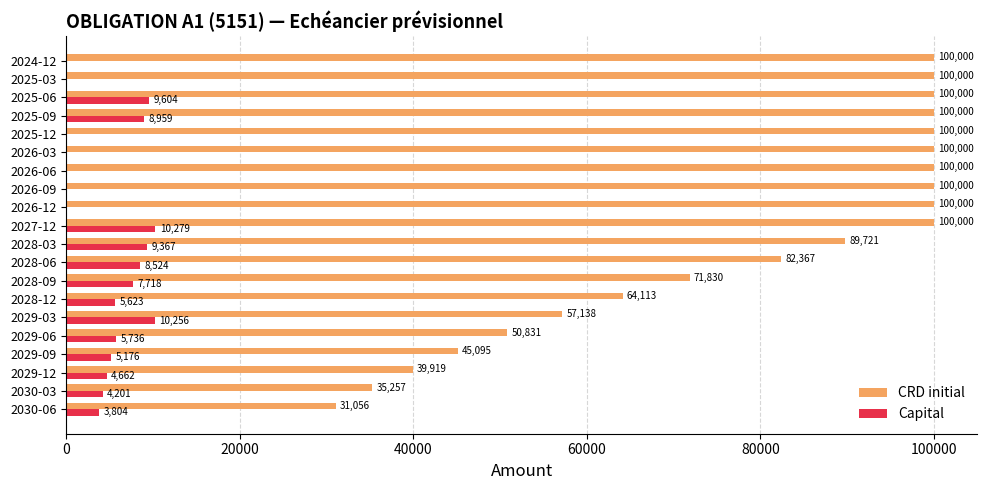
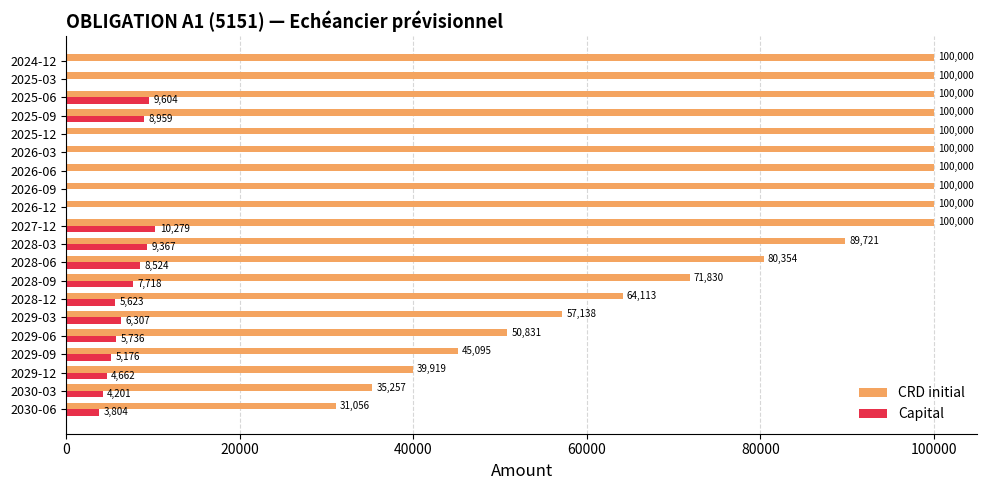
  {
    "CRD initial": {
      "2024-12": "100,000",
      "2025-03": "100,000",
      "2025-06": "100,000",
      "2025-09": "100,000",
      "2025-12": "100,000",
      "2026-03": "100,000",
      "2026-06": "100,000",
      "2026-09": "100,000",
      "2026-12": "100,000",
      "2027-12": "100,000",
      "2028-03": "89,721",
-     "2028-06": "82,367",
+     "2028-06": "80,354",
      "2028-09": "71,830",
      "2028-12": "64,113",
      "2029-03": "57,138",
      "2029-06": "50,831",
      "2029-09": "45,095",
      "2029-12": "39,919",
      "2030-03": "35,257",
      "2030-06": "31,056"
    },
    "Capital": {
      "2025-06": "9,604",
      "2025-09": "8,959",
      "2027-12": "10,279",
      "2028-03": "9,367",
      "2028-06": "8,524",
      "2028-09": "7,718",
      "2028-12": "5,623",
-     "2029-03": "10,256",
+     "2029-03": "6,307",
      "2029-06": "5,736",
      "2029-09": "5,176",
      "2029-12": "4,662",
      "2030-03": "4,201",
      "2030-06": "3,804"
    }
  }
